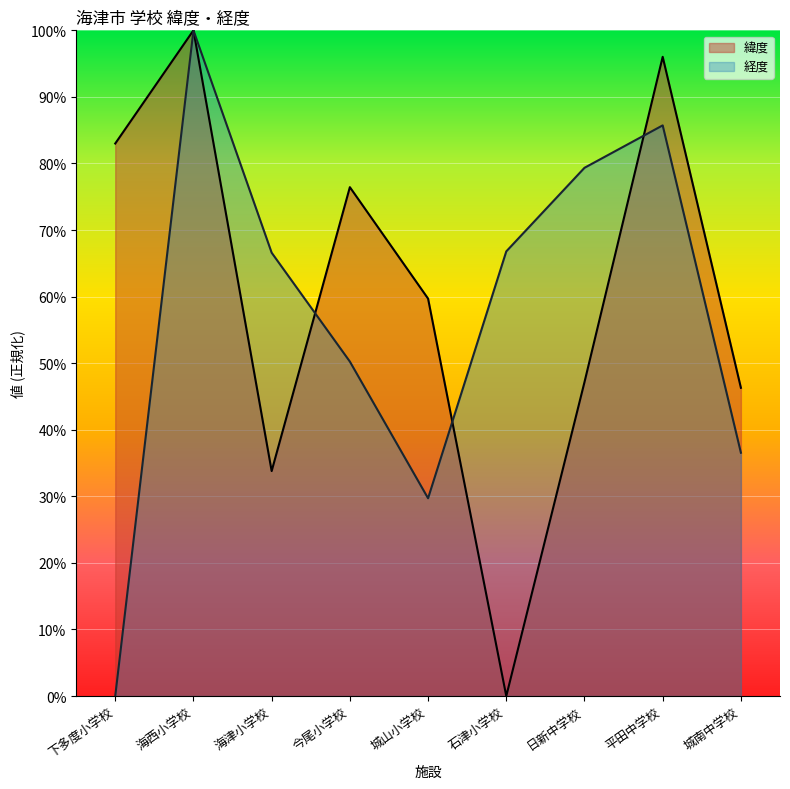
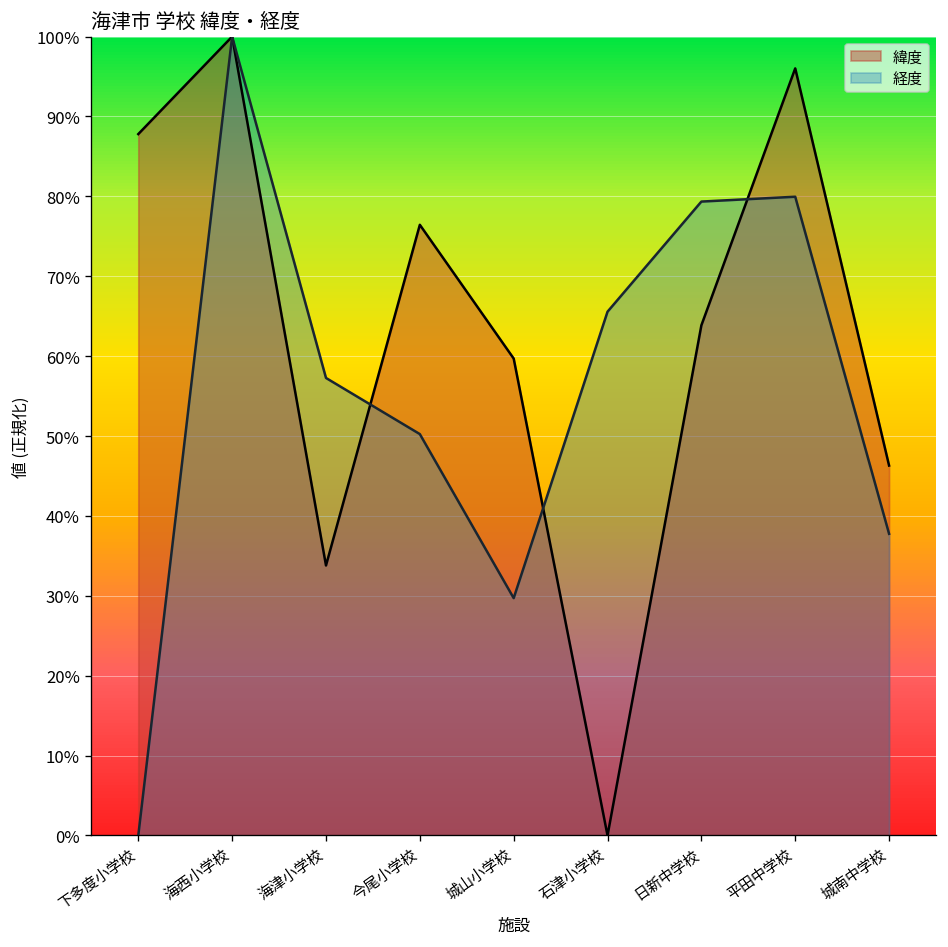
  {
    "緯度": {
-     "下多度小学校": "83%",
+     "下多度小学校": "88%",
      "海津小学校": "34%",
      "今尾小学校": "76%",
      "城山小学校": "60%",
      "石津小学校": "0%",
-     "日新中学校": "47%",
+     "日新中学校": "64%",
      "平田中学校": "96%",
      "城南中学校": "46%"
    },
    "経度": {
      "下多度小学校": "0%",
-     "海津小学校": "67%",
+     "海津小学校": "57%",
      "今尾小学校": "50%",
      "城山小学校": "30%",
-     "石津小学校": "67%",
+     "石津小学校": "66%",
      "日新中学校": "79%",
-     "平田中学校": "86%",
-     "城南中学校": "37%"
+     "平田中学校": "80%",
+     "城南中学校": "38%"
    }
  }
